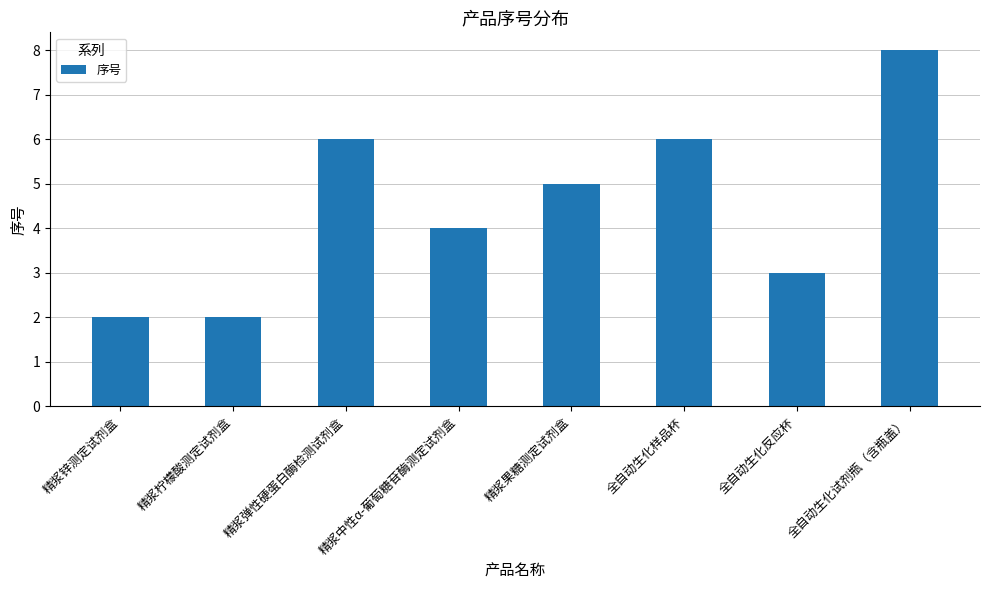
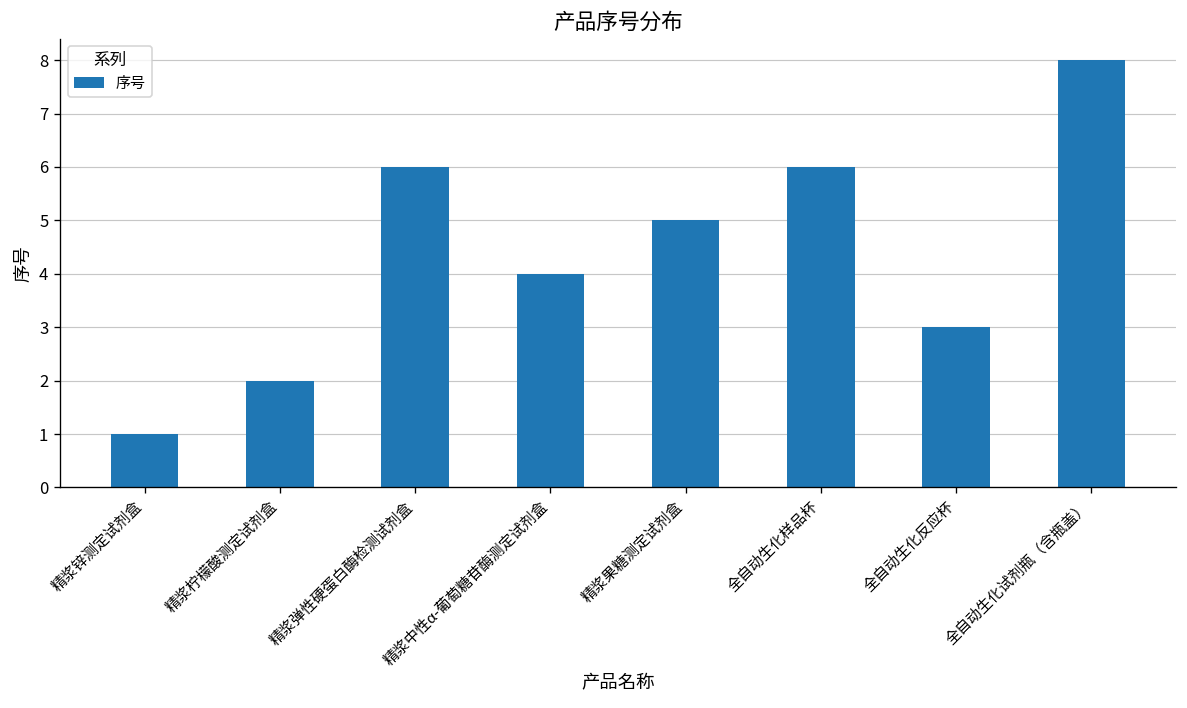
  {
-   "精浆锌测定试剂盒": 2,
+   "精浆锌测定试剂盒": 1,
    "精浆柠檬酸测定试剂盒": 2,
    "精浆弹性硬蛋白酶检测试剂盒": 6,
    "精浆中性α-葡萄糖苷酶测定试剂盒": 4,
    "精浆果糖测定试剂盒": 5,
    "全自动生化样品杯": 6,
    "全自动生化反应杯": 3,
    "全自动生化试剂瓶（含瓶盖）": 8
  }
